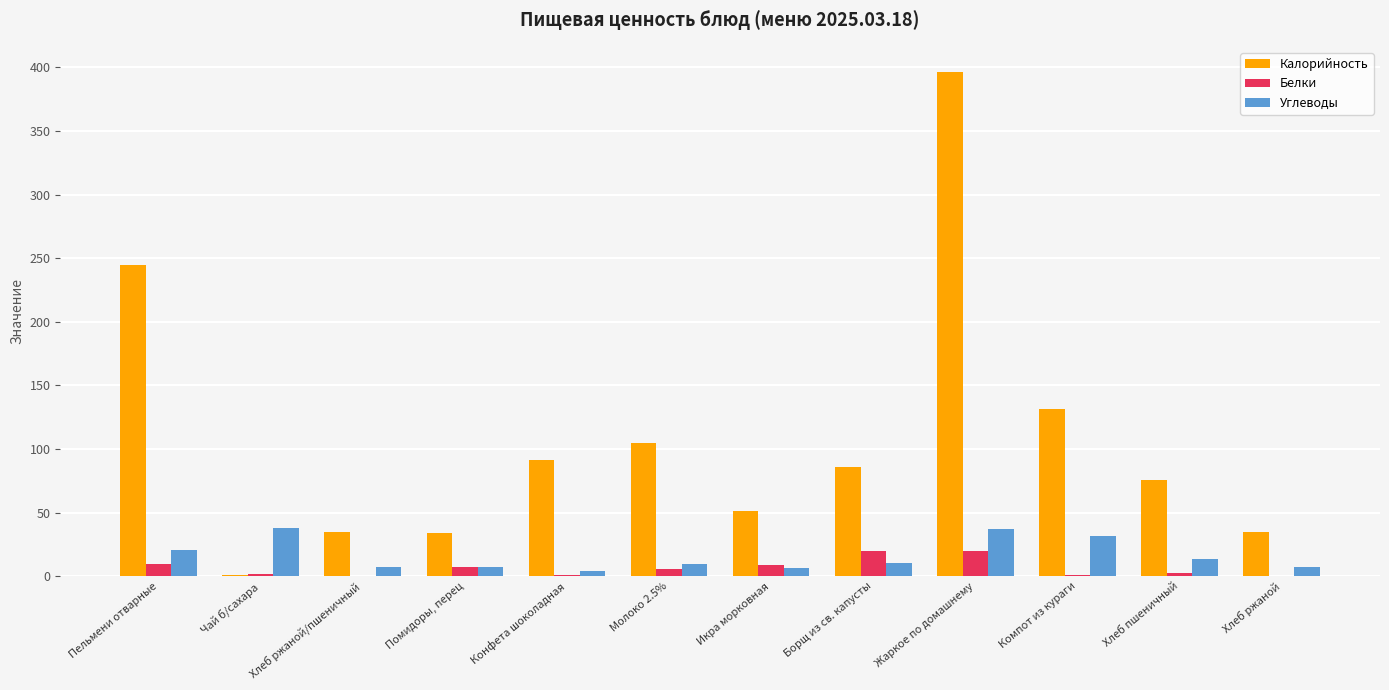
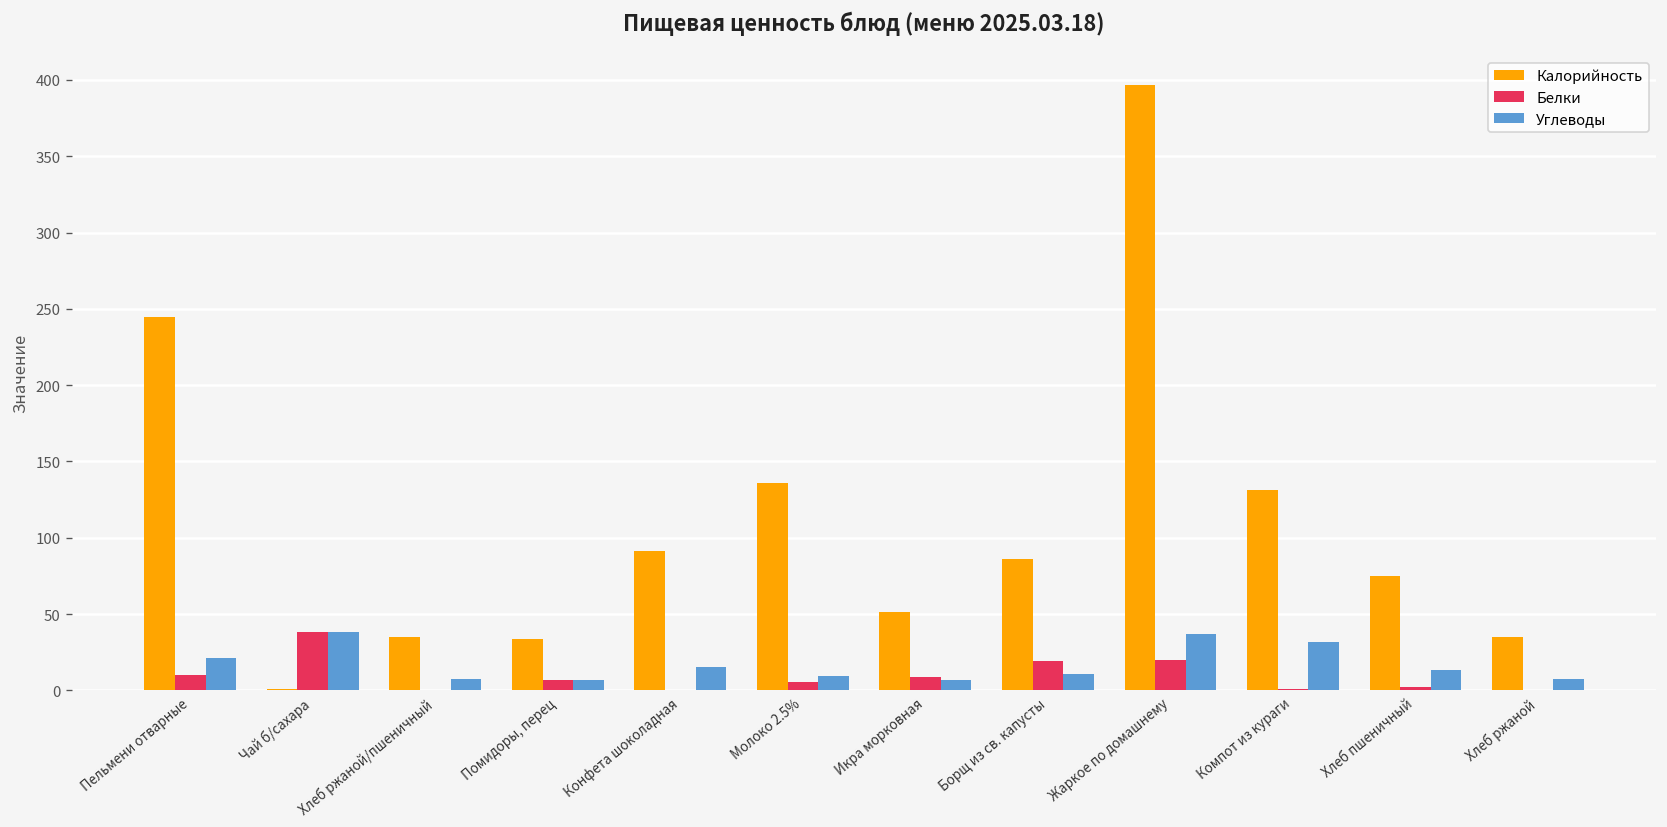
  {
    "Калорийность": {
      "Пельмени отварные": 244,
      "Хлеб ржаной/пшеничный": 35,
      "Помидоры, перец": 34,
      "Конфета шоколадная": 92,
-     "Молоко 2.5%": 105,
+     "Молоко 2.5%": 136,
      "Икра морковная": 52,
      "Борщ из св. капусты": 86,
      "Жаркое по домашнему": 396,
      "Компот из кураги": 131,
      "Хлеб пшеничный": 75,
      "Хлеб ржаной": 35
    },
    "Белки": {
      "Пельмени отварные": 10,
-     "Чай б/сахара": 2,
+     "Чай б/сахара": 38,
      "Помидоры, перец": 7,
      "Молоко 2.5%": 6,
      "Икра морковная": 9,
      "Борщ из св. капусты": 19,
      "Жаркое по домашнему": 20,
      "Хлеб пшеничный": 2
    },
    "Углеводы": {
      "Пельмени отварные": 21,
      "Чай б/сахара": 38,
      "Хлеб ржаной/пшеничный": 7,
      "Помидоры, перец": 7,
-     "Конфета шоколадная": 4,
+     "Конфета шоколадная": 15,
      "Молоко 2.5%": 9,
      "Икра морковная": 7,
      "Борщ из св. капусты": 10,
      "Жаркое по домашнему": 37,
      "Компот из кураги": 32,
      "Хлеб пшеничный": 13,
      "Хлеб ржаной": 7
    }
  }
